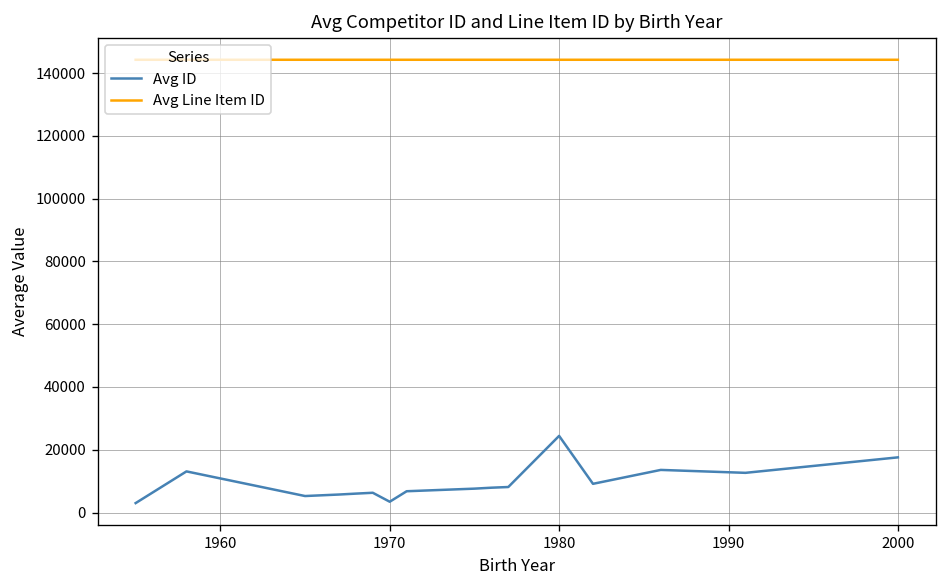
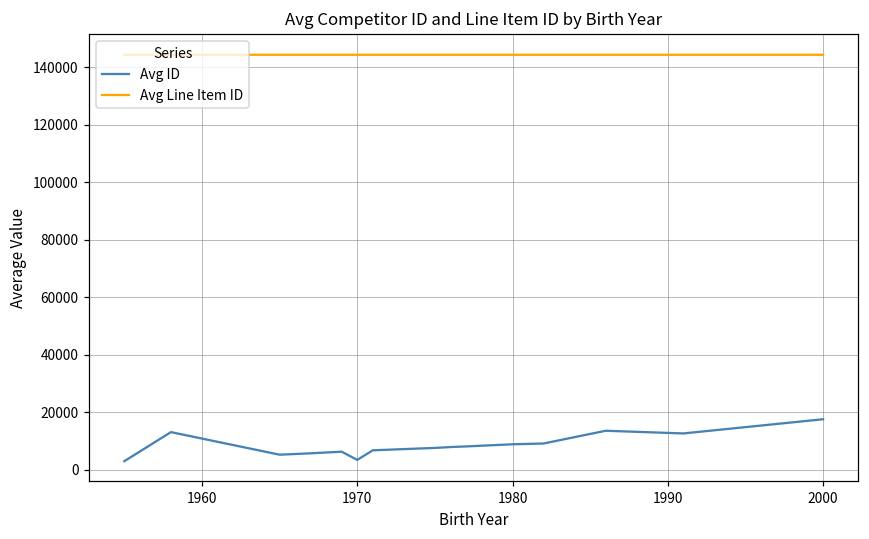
  {
    "Avg ID": {
      "1970": 3000,
-     "1980": 24000,
+     "1980": 9000,
      "2000": 18000
    },
    "Avg Line Item ID": {
      "1970": 144000,
      "1980": 144000,
      "2000": 144000
    }
  }
